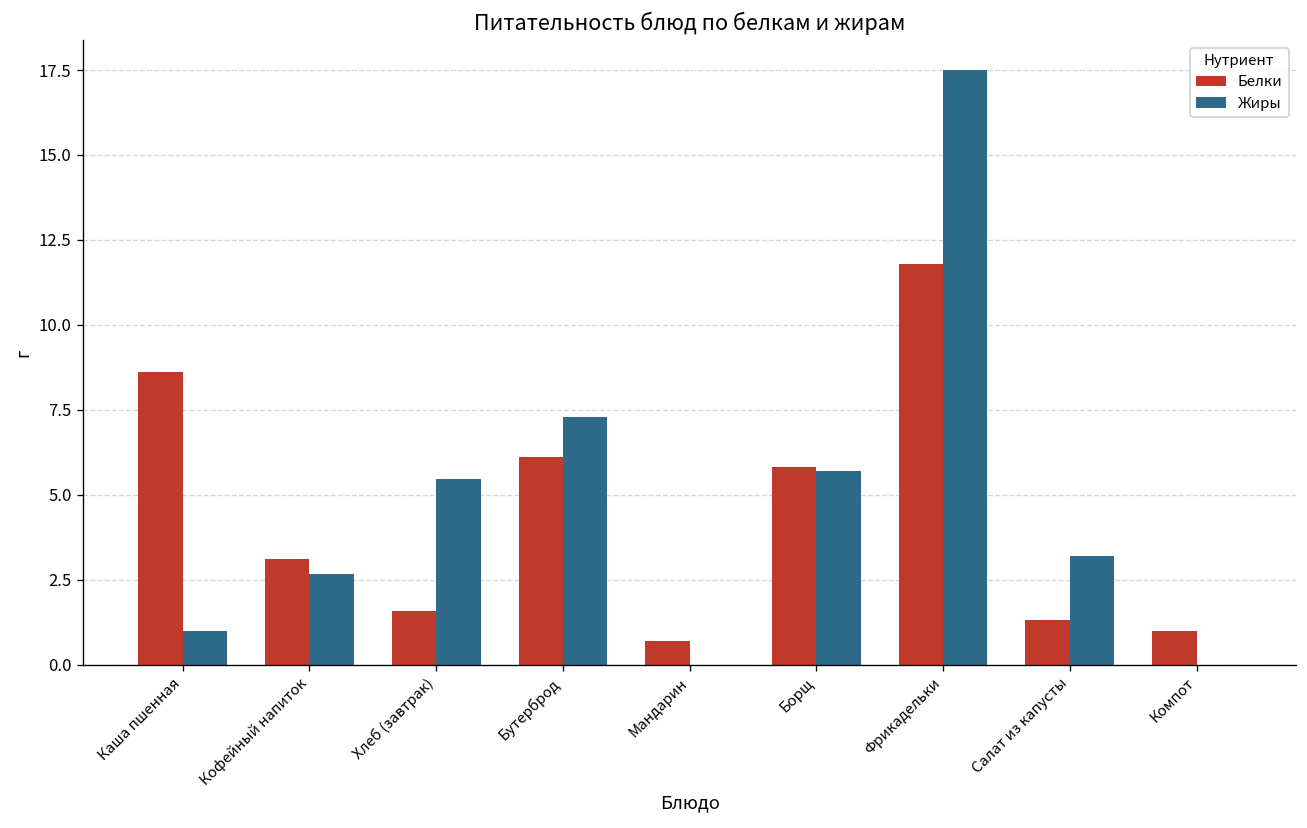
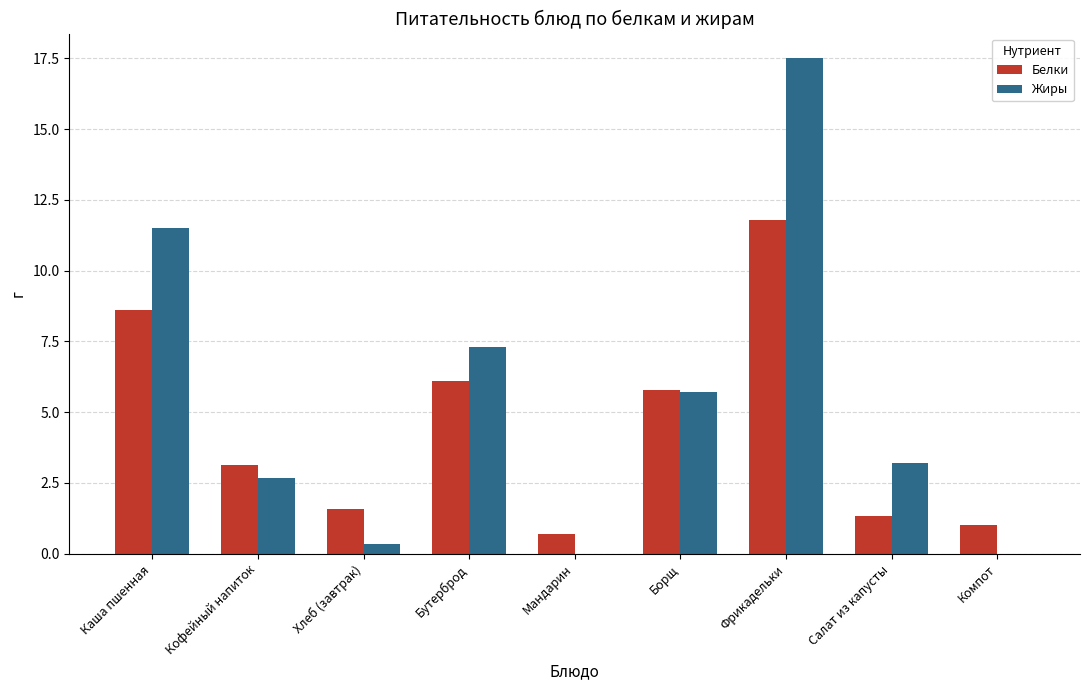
  {
    "Белки": {
      "Каша пшенная": 8.6,
      "Кофейный напиток": 3.1,
      "Хлеб (завтрак)": 1.6,
      "Бутерброд": 6.1,
      "Мандарин": 0.7,
      "Борщ": 5.8,
      "Фрикадельки": 11.8,
      "Салат из капусты": 1.3,
      "Компот": 1.0
    },
    "Жиры": {
-     "Каша пшенная": 1.0,
+     "Каша пшенная": 11.5,
      "Кофейный напиток": 2.7,
-     "Хлеб (завтрак)": 5.5,
+     "Хлеб (завтрак)": 0.4,
      "Бутерброд": 7.3,
      "Мандарин": 0.0,
      "Борщ": 5.7,
      "Фрикадельки": 17.5,
      "Салат из капусты": 3.2,
      "Компот": 0.0
    }
  }
